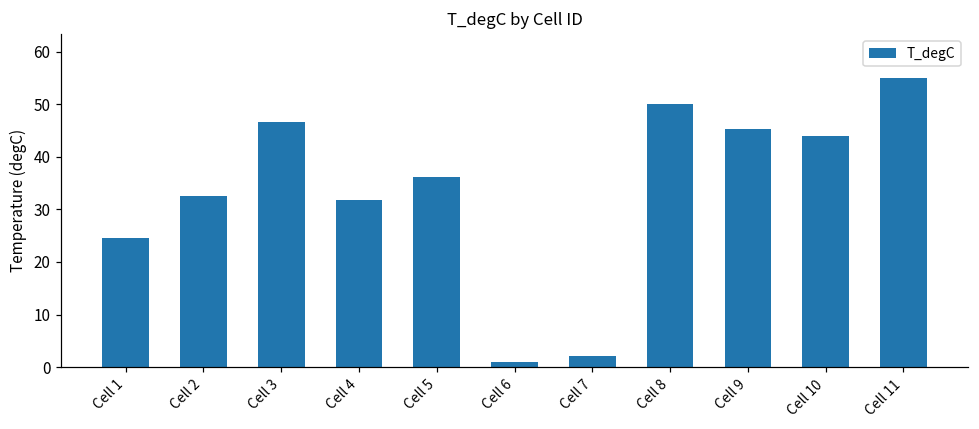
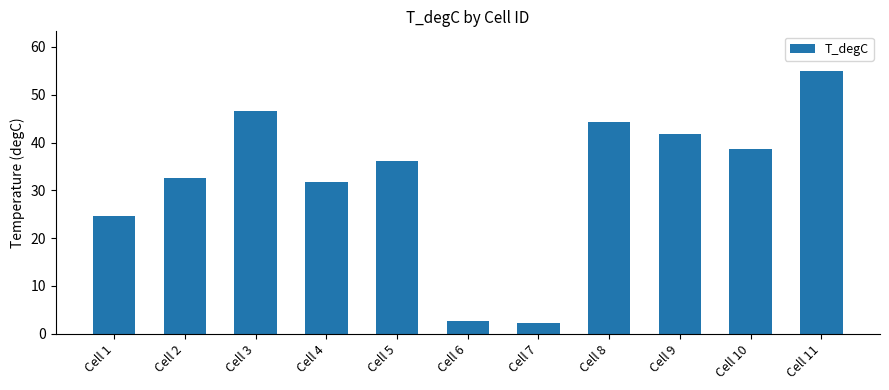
  {
    "Cell 1": 25,
    "Cell 2": 33,
    "Cell 3": 47,
    "Cell 4": 32,
    "Cell 5": 36,
-   "Cell 6": 1,
+   "Cell 6": 3,
    "Cell 7": 2,
-   "Cell 8": 50,
-   "Cell 9": 45,
-   "Cell 10": 44,
+   "Cell 8": 44,
+   "Cell 9": 42,
+   "Cell 10": 39,
    "Cell 11": 55
  }
